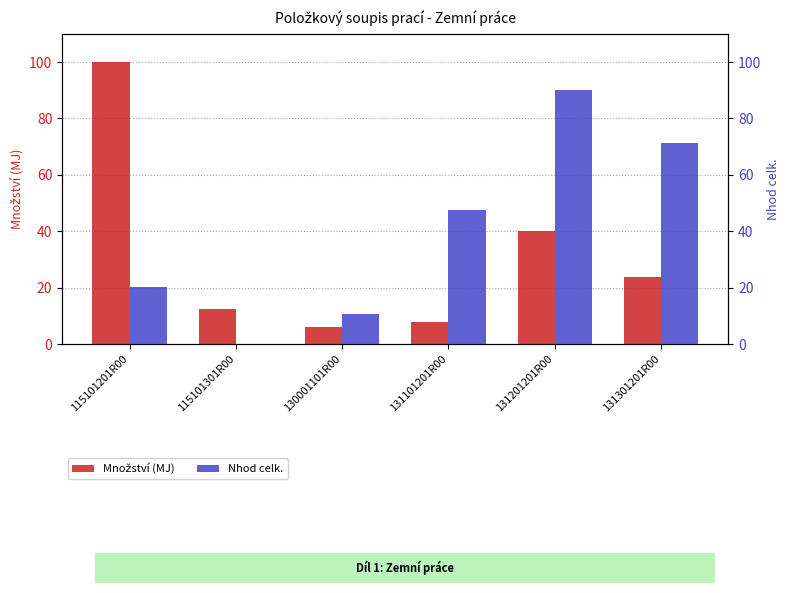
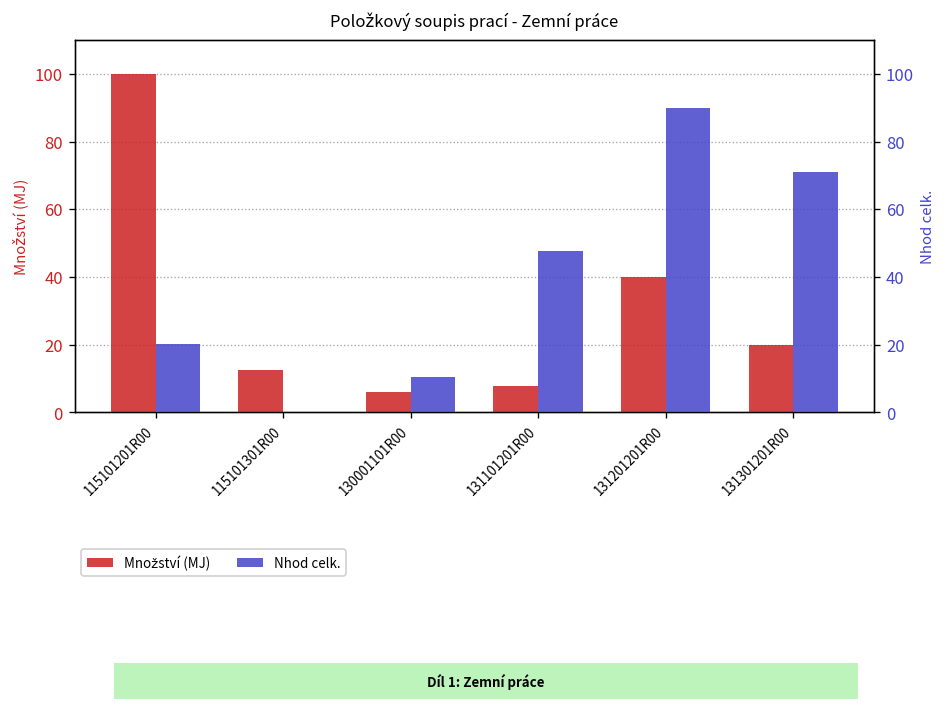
  {
    "Položkový soupis prací - Zemní práce": {
      "Množství (MJ)": {
        "115101201R00": 100,
        "115101301R00": 13,
        "130001101R00": 6,
        "131101201R00": 8,
        "131201201R00": 40,
-       "131301201R00": 24
+       "131301201R00": 20
      },
      "Nhod celk.": {
        "115101201R00": 20,
        "115101301R00": 0,
        "130001101R00": 11,
        "131101201R00": 48,
        "131201201R00": 90,
        "131301201R00": 71
      }
    }
  }
